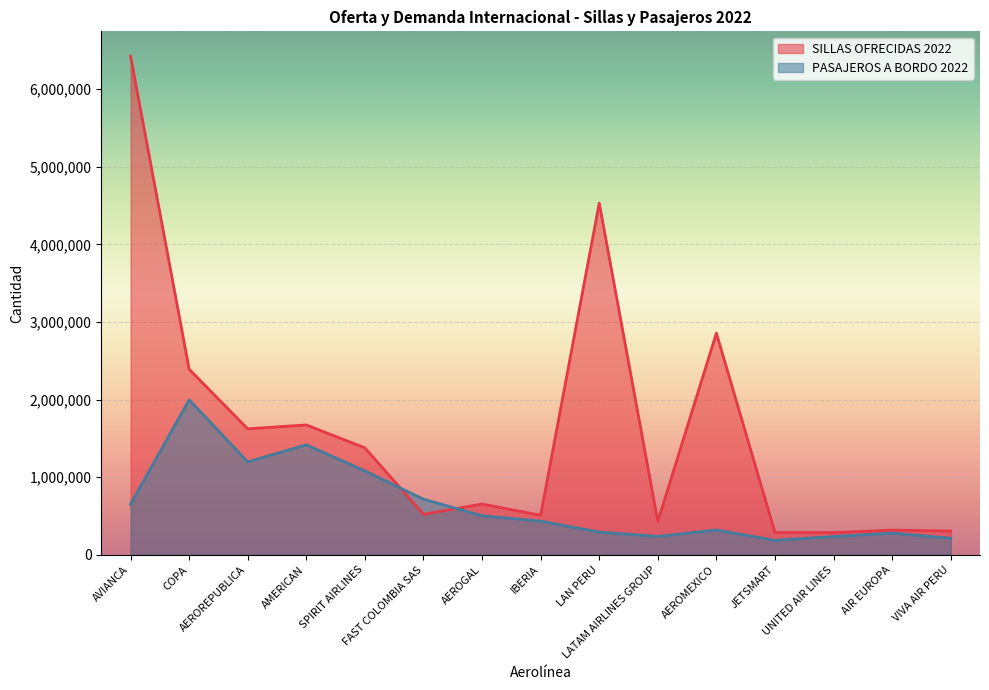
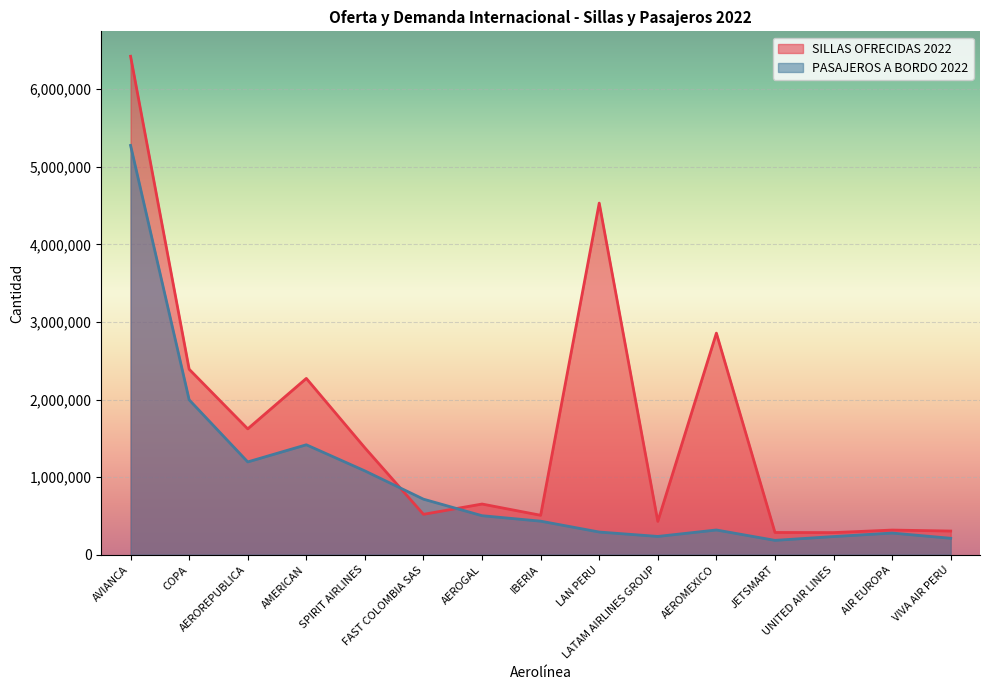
  {
    "SILLAS OFRECIDAS 2022": {
      "AVIANCA": "6,400,000",
      "COPA": "2,400,000",
      "AEROREPUBLICA": "1,600,000",
-     "AMERICAN": "1,700,000",
+     "AMERICAN": "2,300,000",
      "SPIRIT AIRLINES": "1,400,000",
      "FAST COLOMBIA SAS": "500,000",
      "AEROGAL": "700,000",
      "IBERIA": "500,000",
      "LAN PERU": "4,500,000",
      "LATAM AIRLINES GROUP": "400,000",
      "AEROMEXICO": "2,900,000",
      "JETSMART": "300,000",
      "UNITED AIR LINES": "300,000",
      "AIR EUROPA": "300,000",
      "VIVA AIR PERU": "300,000"
    },
    "PASAJEROS A BORDO 2022": {
-     "AVIANCA": "700,000",
+     "AVIANCA": "5,300,000",
      "COPA": "2,000,000",
      "AEROREPUBLICA": "1,200,000",
      "AMERICAN": "1,400,000",
      "SPIRIT AIRLINES": "1,100,000",
      "FAST COLOMBIA SAS": "700,000",
      "AEROGAL": "500,000",
      "IBERIA": "400,000",
      "LAN PERU": "300,000",
      "LATAM AIRLINES GROUP": "200,000",
      "AEROMEXICO": "300,000",
      "JETSMART": "200,000",
      "UNITED AIR LINES": "200,000",
      "AIR EUROPA": "300,000",
      "VIVA AIR PERU": "200,000"
    }
  }
